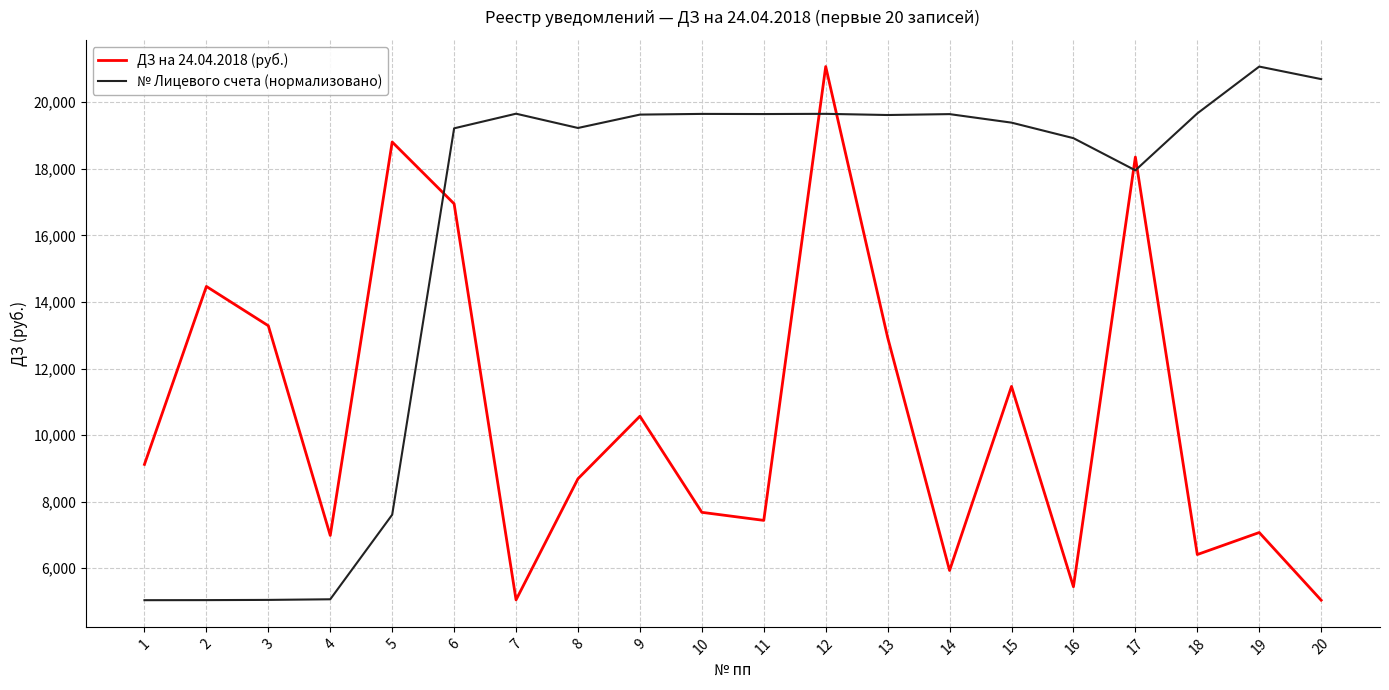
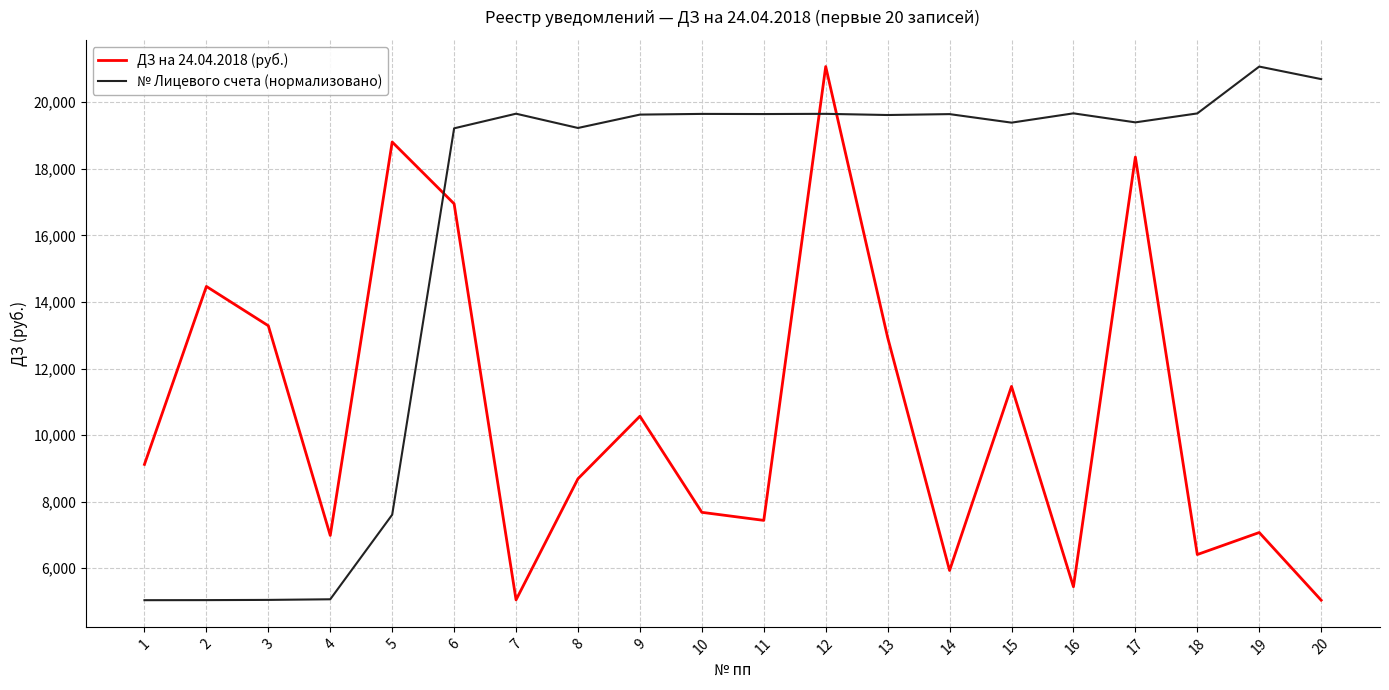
  {
    "ДЗ на 24.04.2018 (руб.)": {
      "1": "9,100",
      "2": "14,500",
      "3": "13,300",
      "4": "7,000",
      "5": "18,800",
      "6": "16,900",
      "7": "5,000",
      "8": "8,700",
      "9": "10,600",
      "10": "7,700",
      "11": "7,400",
      "12": "21,100",
      "13": "12,900",
      "14": "5,900",
      "15": "11,500",
      "16": "5,400",
      "17": "18,400",
      "18": "6,400",
      "19": "7,100",
      "20": "5,000"
    },
    "№ Лицевого счета (нормализовано)": {
      "1": "5,000",
      "2": "5,000",
      "3": "5,000",
      "4": "5,100",
      "5": "7,600",
      "6": "19,200",
      "7": "19,700",
      "8": "19,200",
      "9": "19,600",
      "10": "19,600",
      "11": "19,600",
      "12": "19,700",
      "13": "19,600",
      "14": "19,600",
      "15": "19,400",
-     "16": "18,900",
-     "17": "18,000",
+     "16": "19,700",
+     "17": "19,400",
      "18": "19,700",
      "19": "21,100",
      "20": "20,700"
    }
  }
